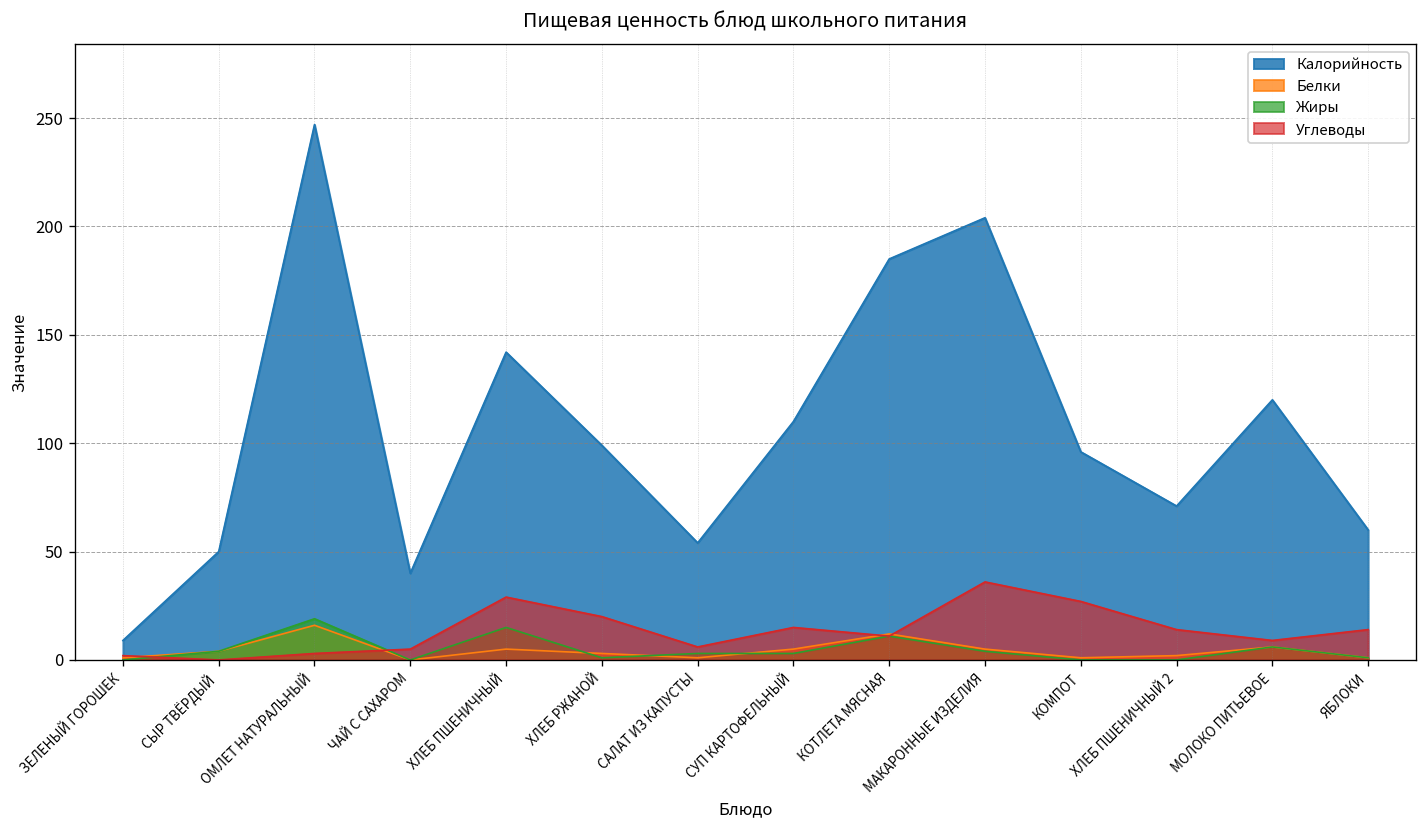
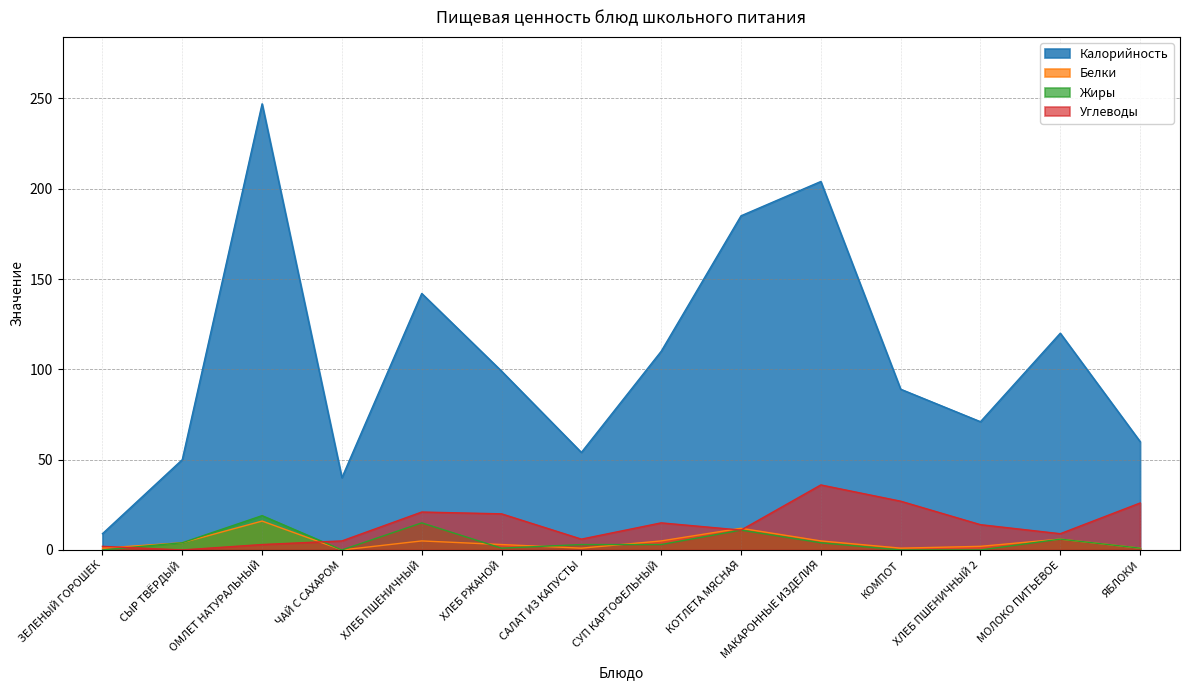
  {
    "Калорийность": {
      "ЗЕЛЕНЫЙ ГОРОШЕК": 9,
      "СЫР ТВЁРДЫЙ": 50,
      "ОМЛЕТ НАТУРАЛЬНЫЙ": 247,
      "ЧАЙ С САХАРОМ": 40,
      "ХЛЕБ ПШЕНИЧНЫЙ": 142,
      "ХЛЕБ РЖАНОЙ": 99,
      "САЛАТ ИЗ КАПУСТЫ": 54,
      "СУП КАРТОФЕЛЬНЫЙ": 110,
      "КОТЛЕТА МЯСНАЯ": 185,
      "МАКАРОННЫЕ ИЗДЕЛИЯ": 204,
-     "КОМПОТ": 96,
+     "КОМПОТ": 89,
      "ХЛЕБ ПШЕНИЧНЫЙ 2": 71,
      "МОЛОКО ПИТЬЕВОЕ": 120,
      "ЯБЛОКИ": 60
    },
    "Белки": {
      "ОМЛЕТ НАТУРАЛЬНЫЙ": 16,
      "ХЛЕБ ПШЕНИЧНЫЙ": 5,
      "ХЛЕБ РЖАНОЙ": 3,
      "САЛАТ ИЗ КАПУСТЫ": 1,
      "СУП КАРТОФЕЛЬНЫЙ": 5,
      "ХЛЕБ ПШЕНИЧНЫЙ 2": 2
    },
    "Жиры": {
      "ОМЛЕТ НАТУРАЛЬНЫЙ": 19,
      "ХЛЕБ ПШЕНИЧНЫЙ": 15,
      "ХЛЕБ РЖАНОЙ": 1,
      "САЛАТ ИЗ КАПУСТЫ": 3,
      "СУП КАРТОФЕЛЬНЫЙ": 3,
      "ХЛЕБ ПШЕНИЧНЫЙ 2": 0
    },
    "Углеводы": {
      "СЫР ТВЁРДЫЙ": 0,
      "ОМЛЕТ НАТУРАЛЬНЫЙ": 3,
      "ЧАЙ С САХАРОМ": 5,
-     "ХЛЕБ ПШЕНИЧНЫЙ": 29,
+     "ХЛЕБ ПШЕНИЧНЫЙ": 21,
      "ХЛЕБ РЖАНОЙ": 20,
      "САЛАТ ИЗ КАПУСТЫ": 6,
      "СУП КАРТОФЕЛЬНЫЙ": 15,
      "МАКАРОННЫЕ ИЗДЕЛИЯ": 36,
      "КОМПОТ": 27,
      "ХЛЕБ ПШЕНИЧНЫЙ 2": 14,
      "МОЛОКО ПИТЬЕВОЕ": 9,
-     "ЯБЛОКИ": 14
+     "ЯБЛОКИ": 26
    }
  }
